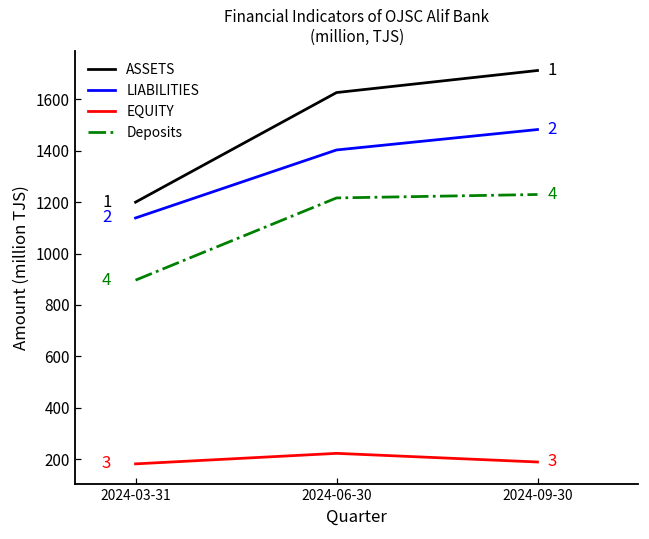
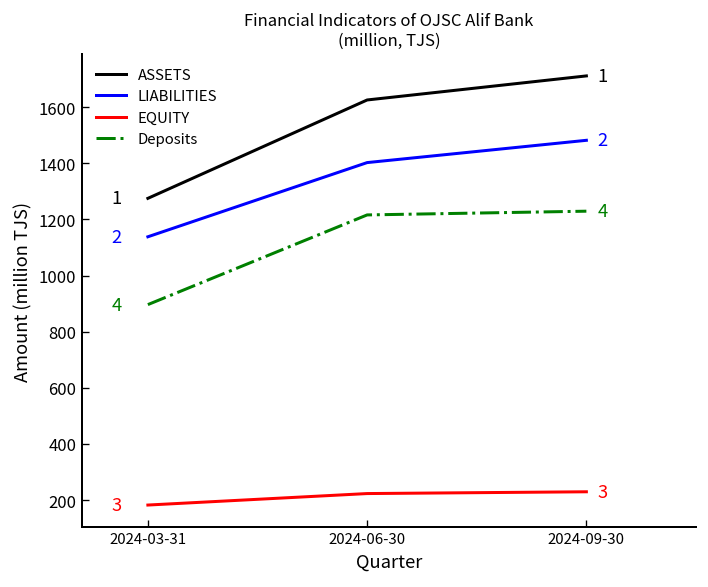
  {
    "ASSETS": {
-     "2024-03-31": 1200,
+     "2024-03-31": 1280,
      "2024-06-30": 1630
    },
    "LIABILITIES": {
      "2024-06-30": 1400
    },
    "EQUITY": {
      "2024-06-30": 220,
-     "2024-09-30": 190
+     "2024-09-30": 230
    },
    "Deposits": {
      "2024-06-30": 1220
    }
  }
